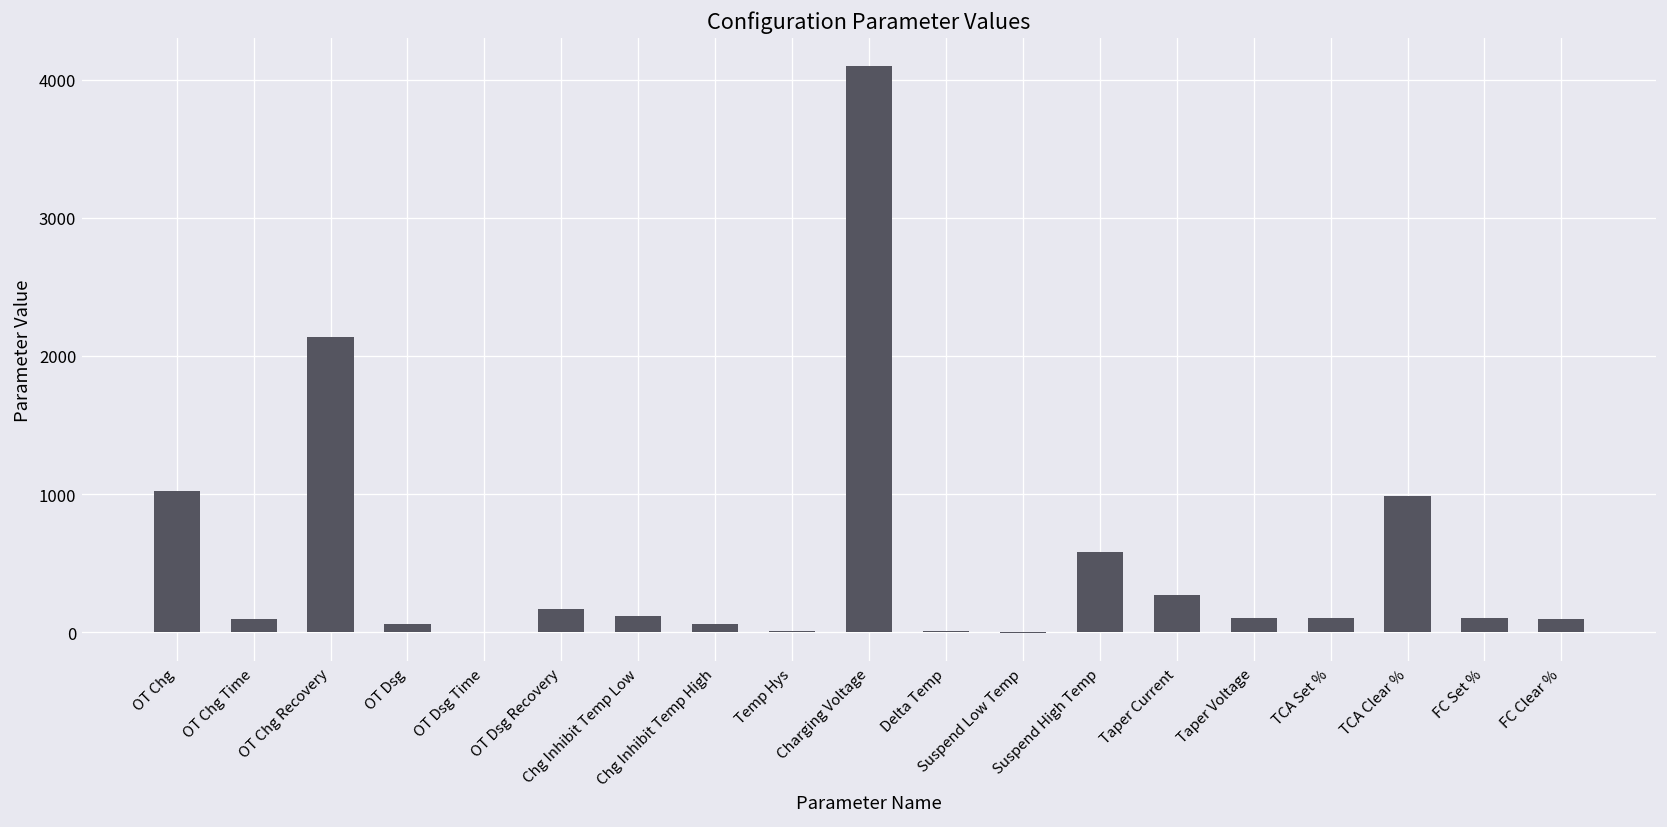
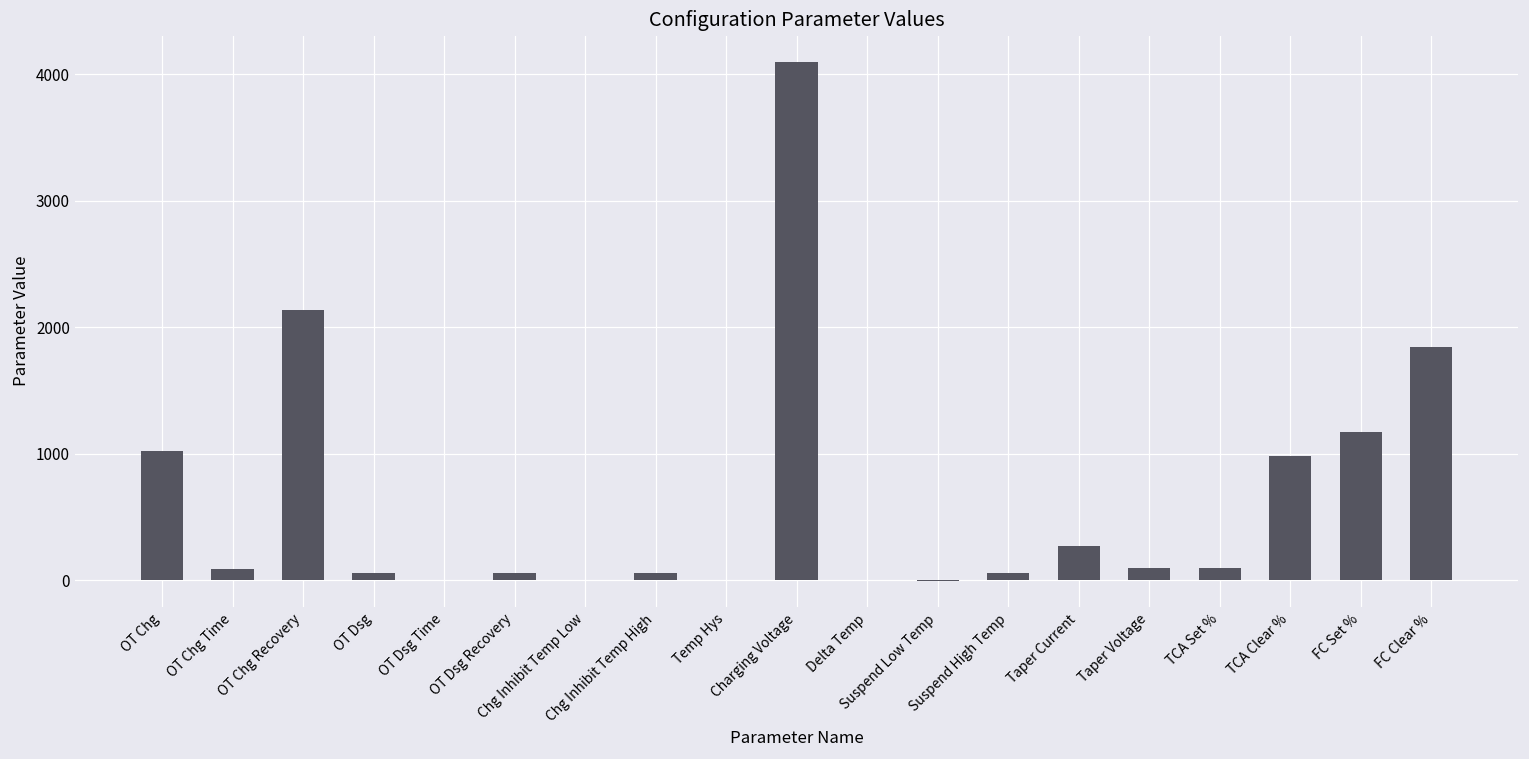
  {
    "OT Chg": 1020,
    "OT Chg Time": 90,
    "OT Chg Recovery": 2140,
    "OT Dsg": 60,
-   "OT Dsg Recovery": 170,
-   "Chg Inhibit Temp Low": 110,
+   "OT Dsg Recovery": 60,
+   "Chg Inhibit Temp Low": 0,
    "Chg Inhibit Temp High": 60,
    "Charging Voltage": 4100,
-   "Suspend High Temp": 580,
+   "Suspend High Temp": 60,
    "Taper Current": 270,
    "Taper Voltage": 100,
    "TCA Set %": 100,
    "TCA Clear %": 990,
-   "FC Set %": 100,
-   "FC Clear %": 100
+   "FC Set %": 1170,
+   "FC Clear %": 1840
  }
